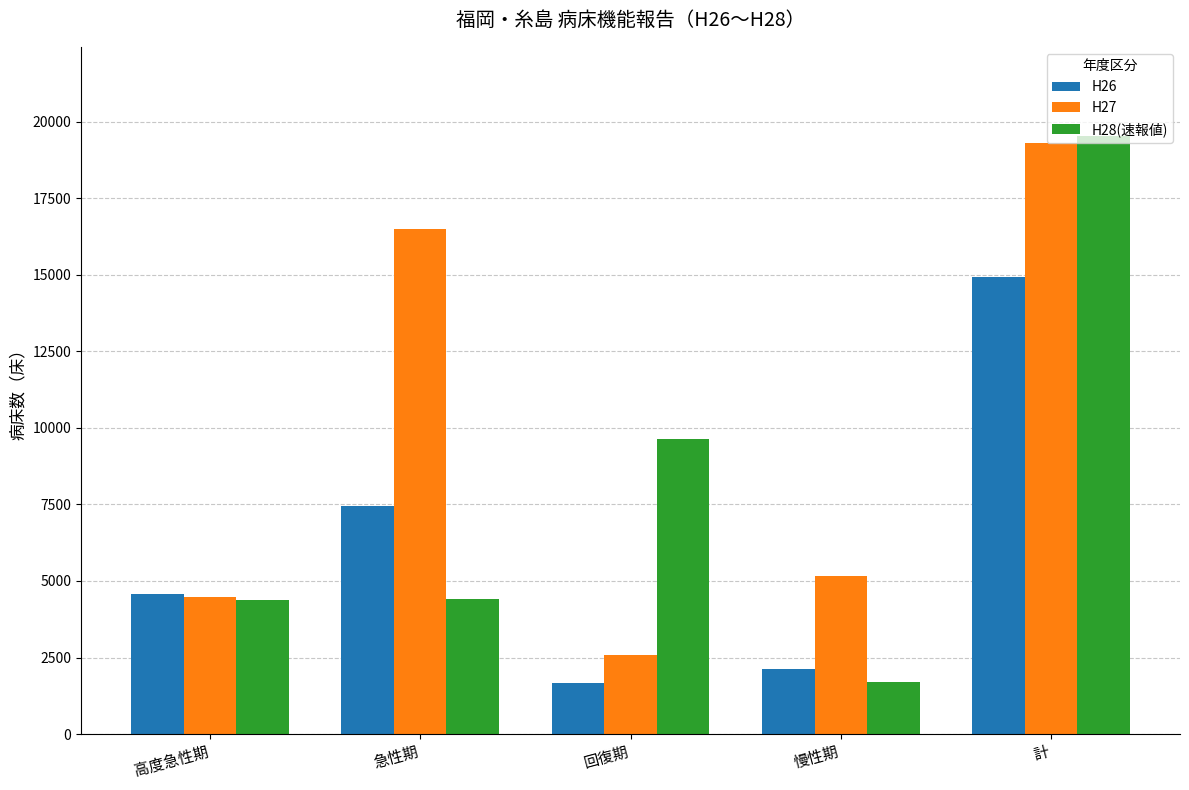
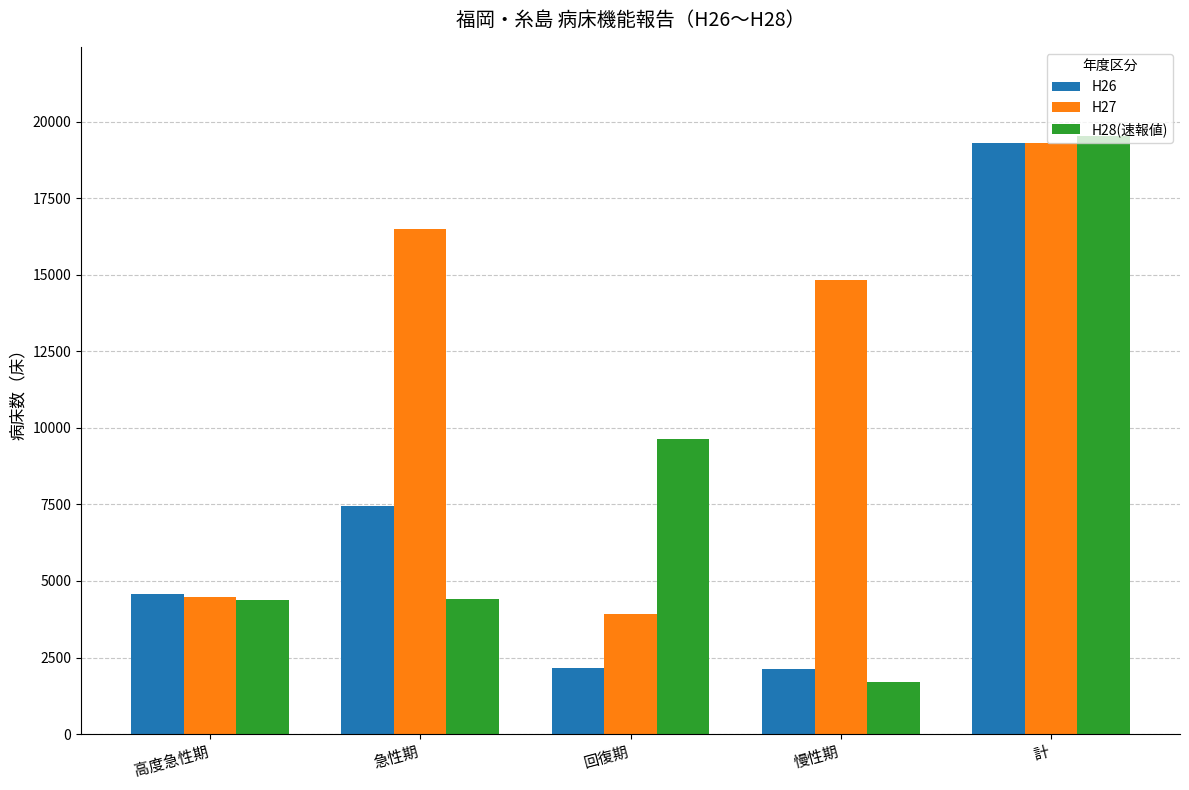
  {
    "H26": {
      "高度急性期": 4600,
      "急性期": 7400,
-     "回復期": 1700,
+     "回復期": 2200,
      "慢性期": 2100,
-     "計": 14900
+     "計": 19300
    },
    "H27": {
      "高度急性期": 4500,
      "急性期": 16500,
-     "回復期": 2600,
-     "慢性期": 5200,
+     "回復期": 3900,
+     "慢性期": 14800,
      "計": 19300
    },
    "H28(速報値)": {
      "高度急性期": 4400,
      "急性期": 4400,
      "回復期": 9600,
      "慢性期": 1700
    }
  }
